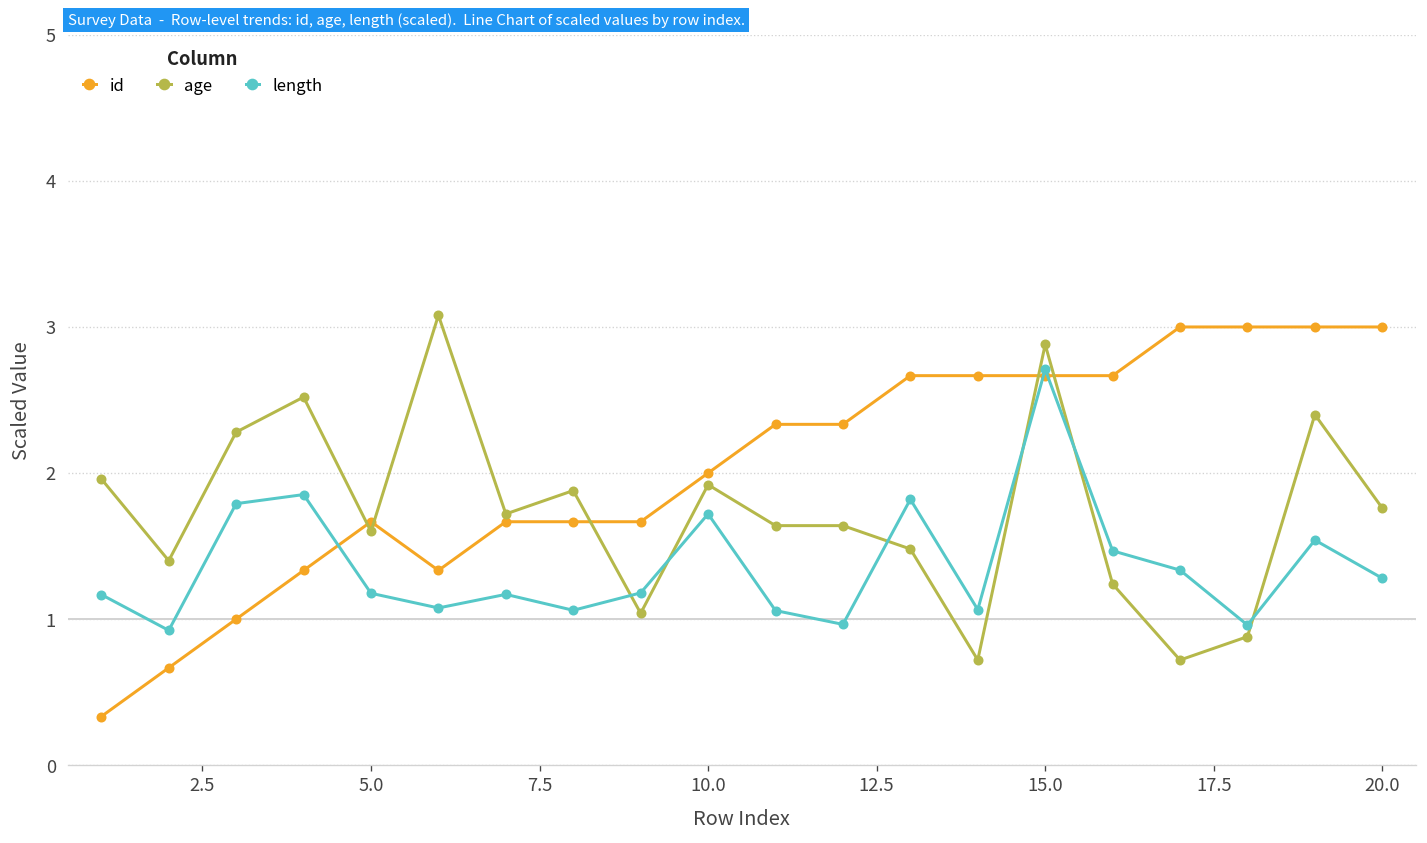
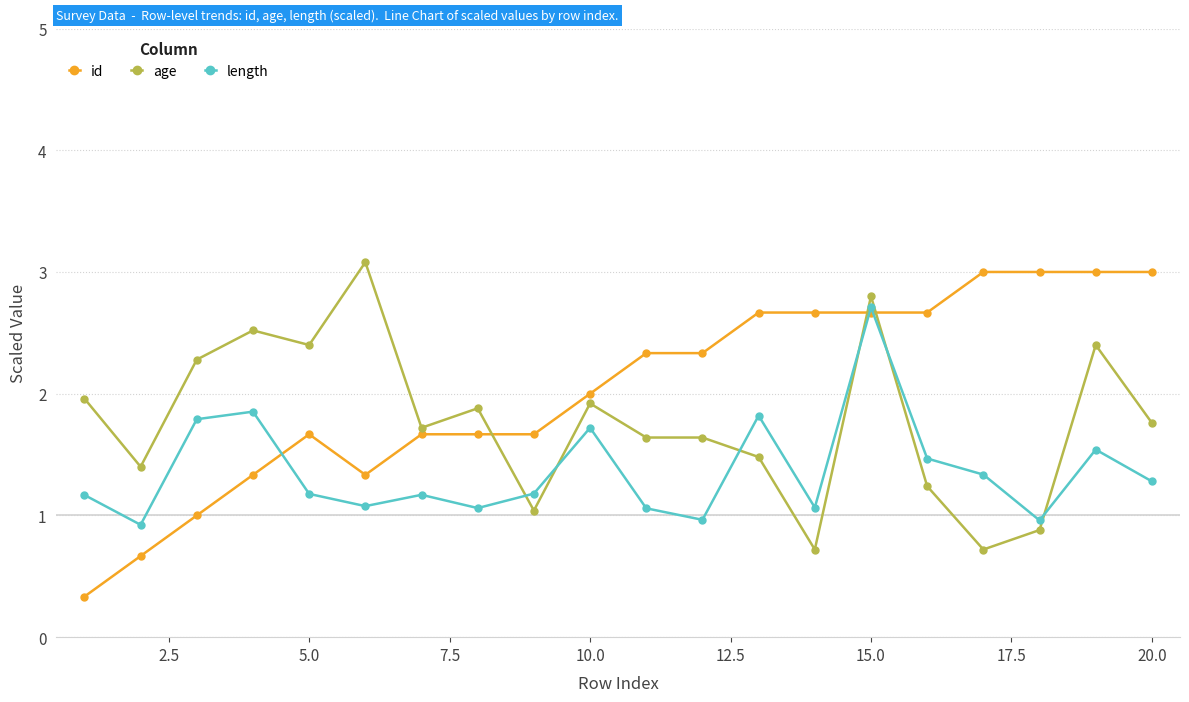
  {
    "id": {
      "5.0": 1.67,
      "10.0": 2.00,
      "15.0": 2.67,
      "20.0": 3.00
    },
    "age": {
-     "5.0": 1.60,
+     "5.0": 2.40,
      "10.0": 1.92,
-     "15.0": 2.88,
+     "15.0": 2.80,
      "20.0": 1.76
    },
    "length": {
      "5.0": 1.18,
      "10.0": 1.72,
      "15.0": 2.71,
      "20.0": 1.28
    }
  }
